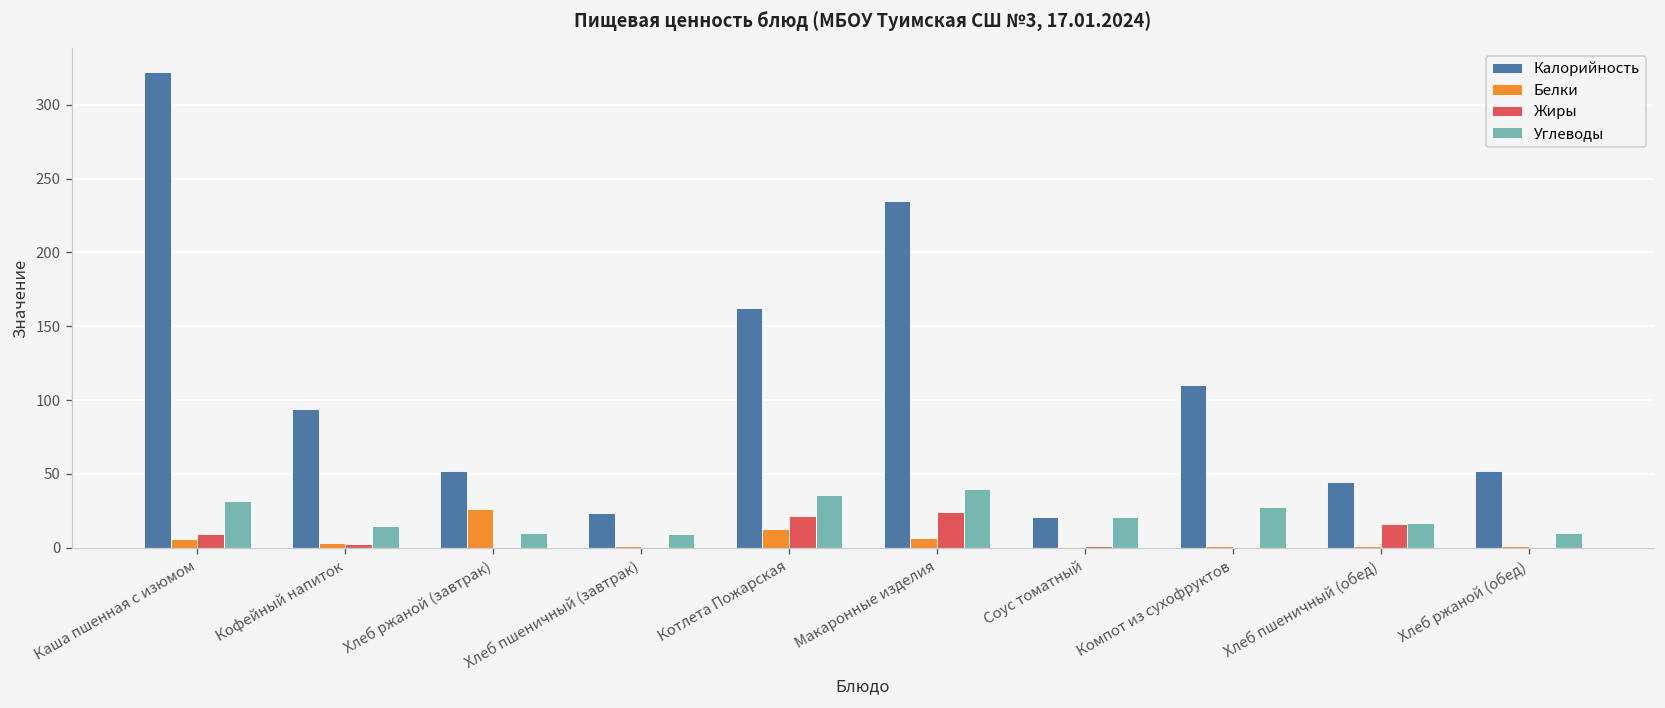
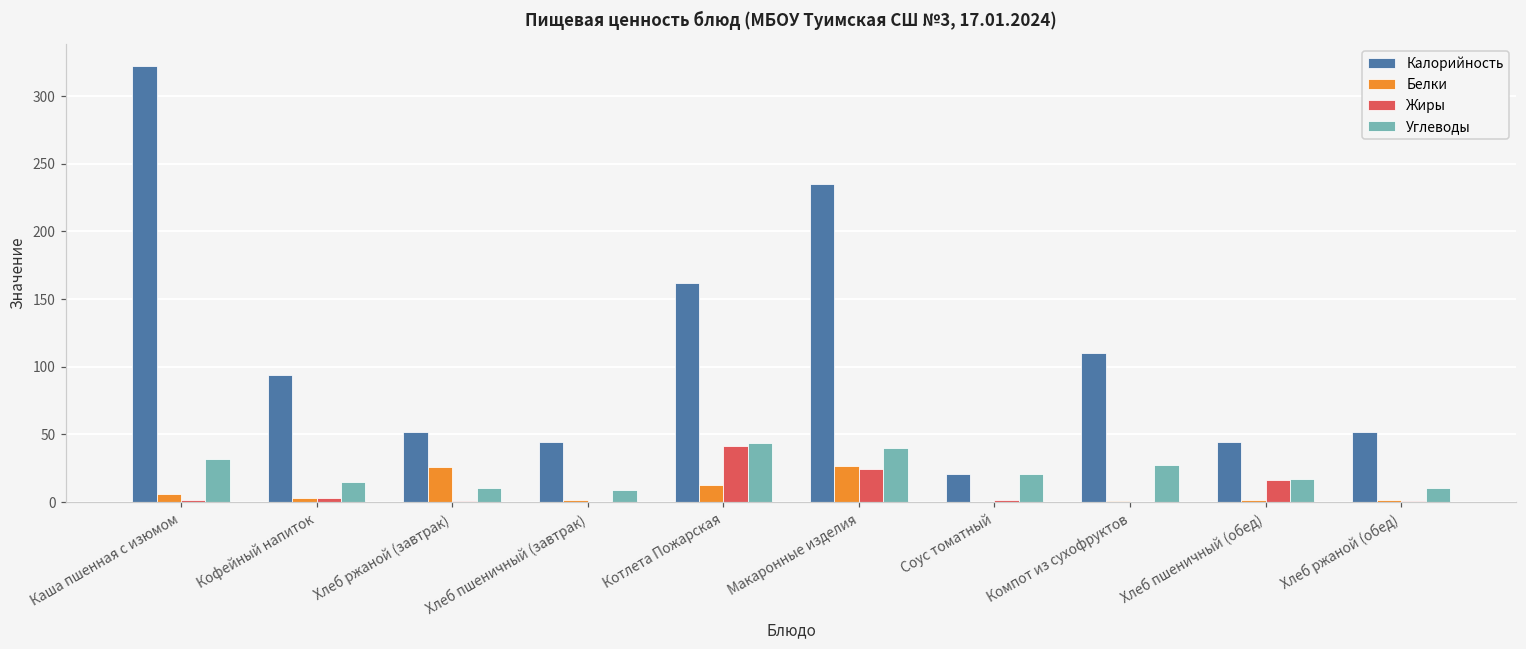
  {
    "Калорийность": {
      "Каша пшенная с изюмом": 322,
      "Кофейный напиток": 94,
      "Хлеб ржаной (завтрак)": 52,
-     "Хлеб пшеничный (завтрак)": 23,
+     "Хлеб пшеничный (завтрак)": 44,
      "Котлета Пожарская": 162,
      "Макаронные изделия": 235,
      "Соус томатный": 21,
      "Компот из сухофруктов": 110,
      "Хлеб пшеничный (обед)": 44,
      "Хлеб ржаной (обед)": 52
    },
    "Белки": {
      "Каша пшенная с изюмом": 6,
      "Кофейный напиток": 3,
      "Хлеб ржаной (завтрак)": 26,
      "Котлета Пожарская": 13,
-     "Макаронные изделия": 7
+     "Макаронные изделия": 27
    },
    "Жиры": {
-     "Каша пшенная с изюмом": 9,
+     "Каша пшенная с изюмом": 1,
      "Кофейный напиток": 3,
-     "Котлета Пожарская": 22,
+     "Котлета Пожарская": 42,
      "Макаронные изделия": 24,
      "Хлеб пшеничный (обед)": 16
    },
    "Углеводы": {
      "Каша пшенная с изюмом": 32,
      "Кофейный напиток": 15,
      "Хлеб ржаной (завтрак)": 10,
      "Хлеб пшеничный (завтрак)": 9,
-     "Котлета Пожарская": 35,
+     "Котлета Пожарская": 44,
      "Макаронные изделия": 40,
      "Соус томатный": 21,
      "Компот из сухофруктов": 28,
      "Хлеб пшеничный (обед)": 17,
      "Хлеб ржаной (обед)": 10
    }
  }
